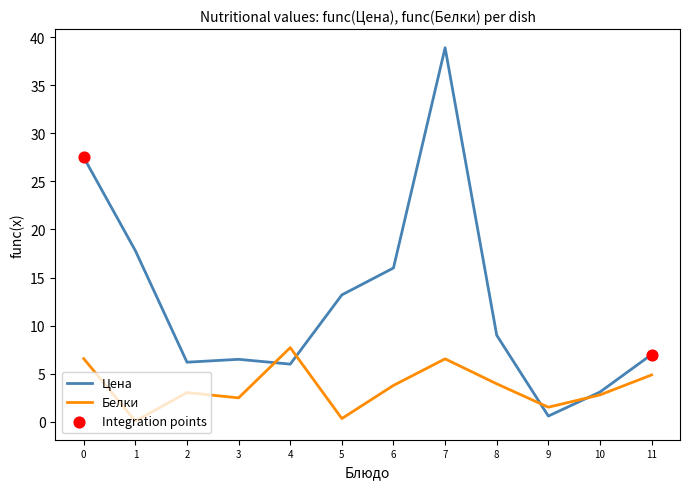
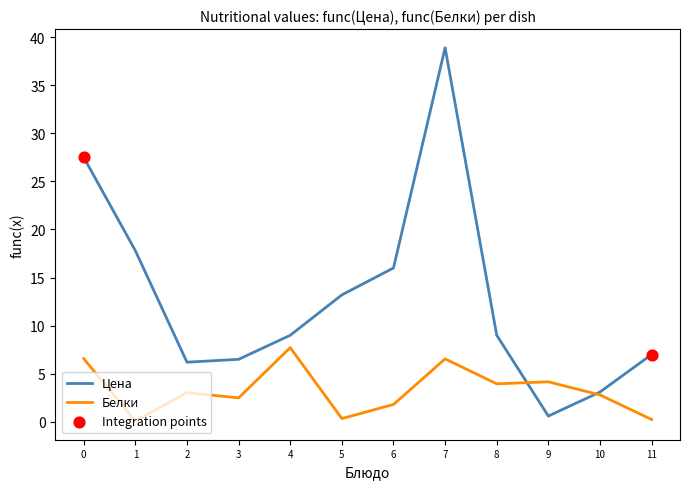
  {
    "Цена": {
      "1": 18,
      "2": 6,
      "3": 7,
-     "4": 6,
+     "4": 9,
      "5": 13,
      "6": 16,
      "7": 39,
      "8": 9,
      "9": 1,
      "10": 3
    },
    "Белки": {
      "0": 7,
      "3": 2,
      "4": 8,
      "5": 0,
-     "6": 4,
+     "6": 2,
      "7": 7,
      "8": 4,
-     "9": 2,
+     "9": 4,
      "10": 3,
-     "11": 5
+     "11": 0
    }
  }
